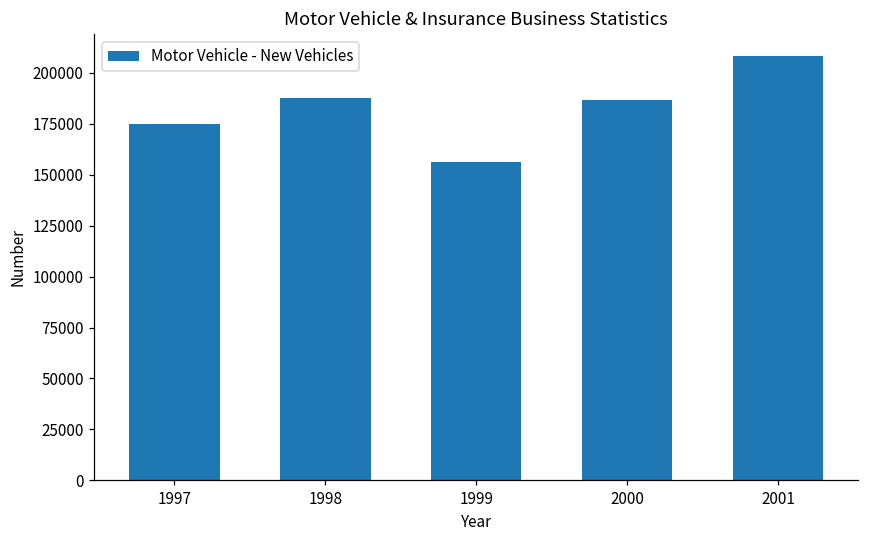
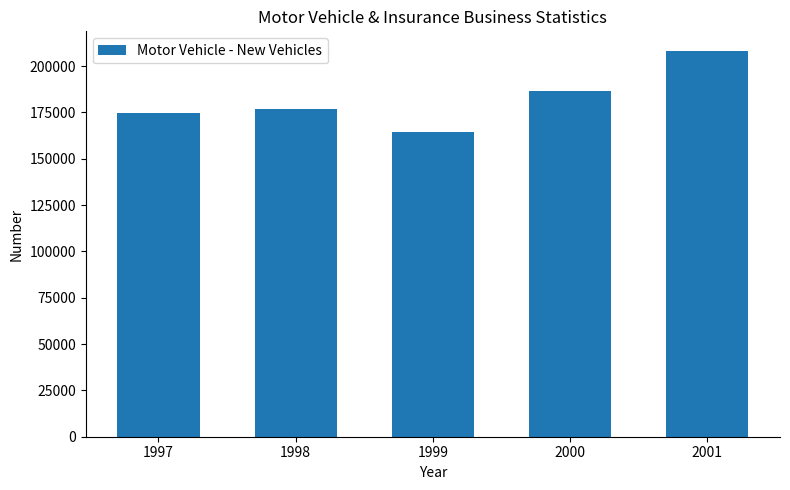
  {
    "1997": 175000,
-   "1998": 187000,
-   "1999": 156000,
+   "1998": 177000,
+   "1999": 165000,
    "2000": 187000,
    "2001": 208000
  }
